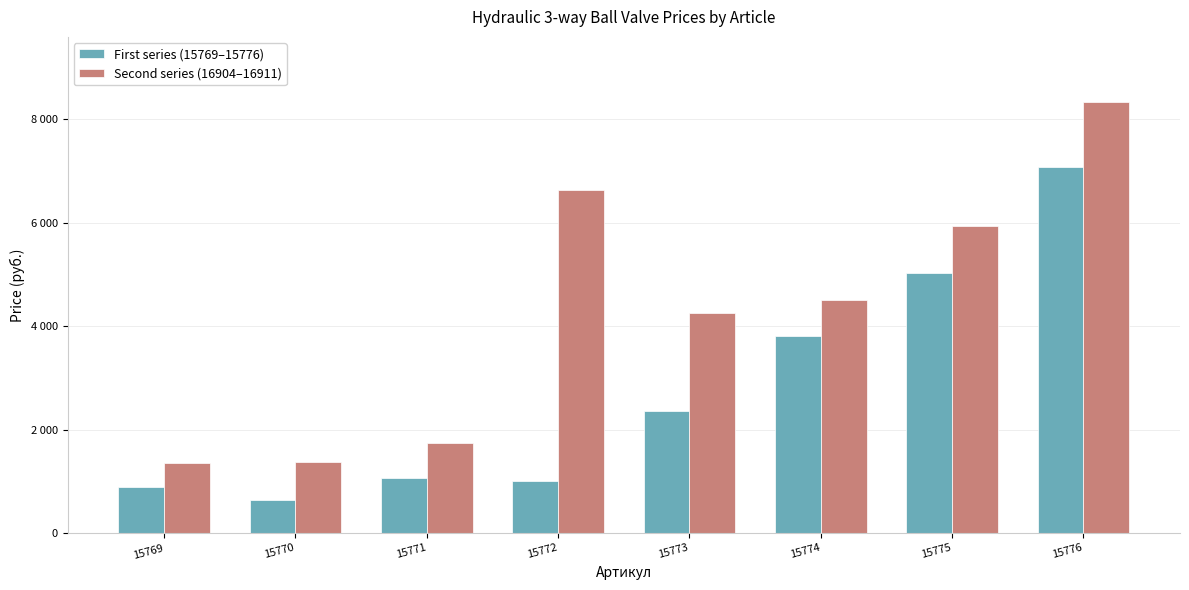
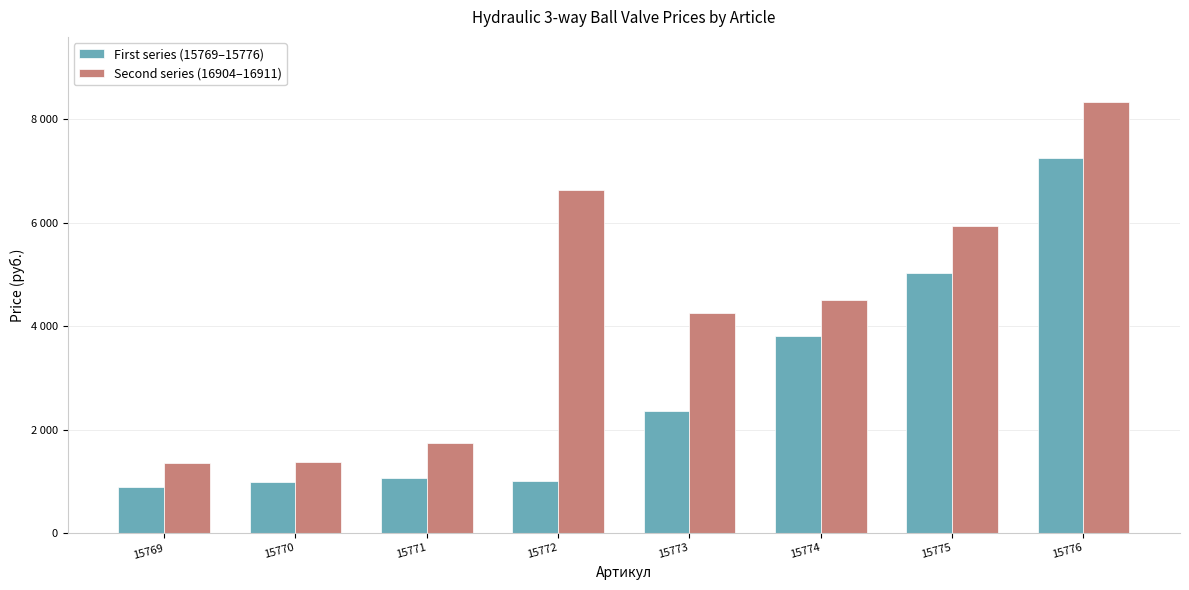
  {
    "First series (15769–15776)": {
      "15769": 900,
-     "15770": 600,
+     "15770": 1000,
      "15771": 1100,
      "15772": 1000,
      "15773": 2400,
      "15774": 3800,
      "15775": 5000,
-     "15776": 7100
+     "15776": 7300
    },
    "Second series (16904–16911)": {
      "15769": 1400,
      "15770": 1400,
      "15771": 1800,
      "15772": 6600,
      "15773": 4300,
      "15774": 4500,
      "15775": 5900,
      "15776": 8300
    }
  }
